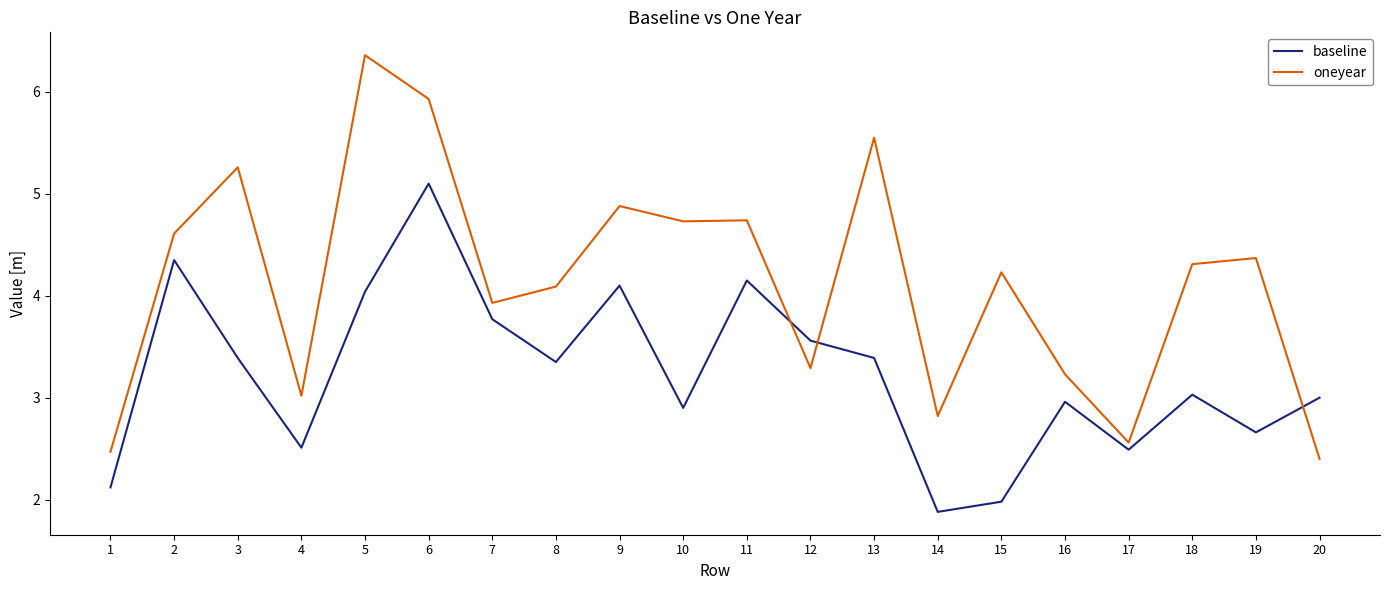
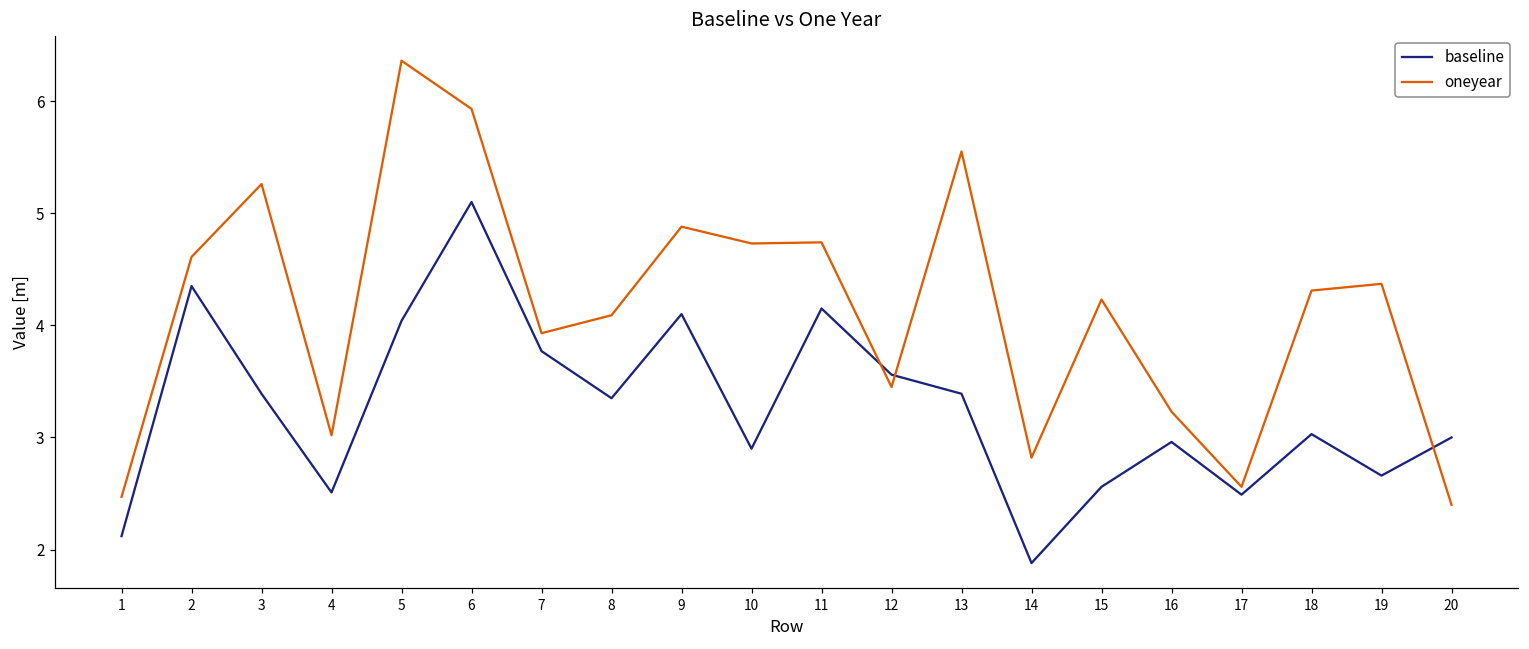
  {
    "baseline": {
      "1": 2.12,
      "2": 4.35,
      "3": 3.39,
      "4": 2.51,
      "5": 4.04,
      "6": 5.10,
      "7": 3.77,
      "8": 3.35,
      "9": 4.10,
      "10": 2.90,
      "11": 4.15,
      "12": 3.56,
      "13": 3.39,
      "14": 1.88,
-     "15": 1.98,
+     "15": 2.56,
      "16": 2.96,
      "17": 2.49,
      "18": 3.03,
      "19": 2.66,
      "20": 3.00
    },
    "oneyear": {
      "1": 2.47,
      "2": 4.61,
      "3": 5.26,
      "4": 3.02,
      "5": 6.36,
      "6": 5.93,
      "7": 3.93,
      "8": 4.09,
      "9": 4.88,
      "10": 4.73,
      "11": 4.74,
-     "12": 3.29,
+     "12": 3.45,
      "13": 5.55,
      "14": 2.82,
      "15": 4.23,
      "16": 3.23,
      "17": 2.56,
      "18": 4.31,
      "19": 4.37,
      "20": 2.40
    }
  }
